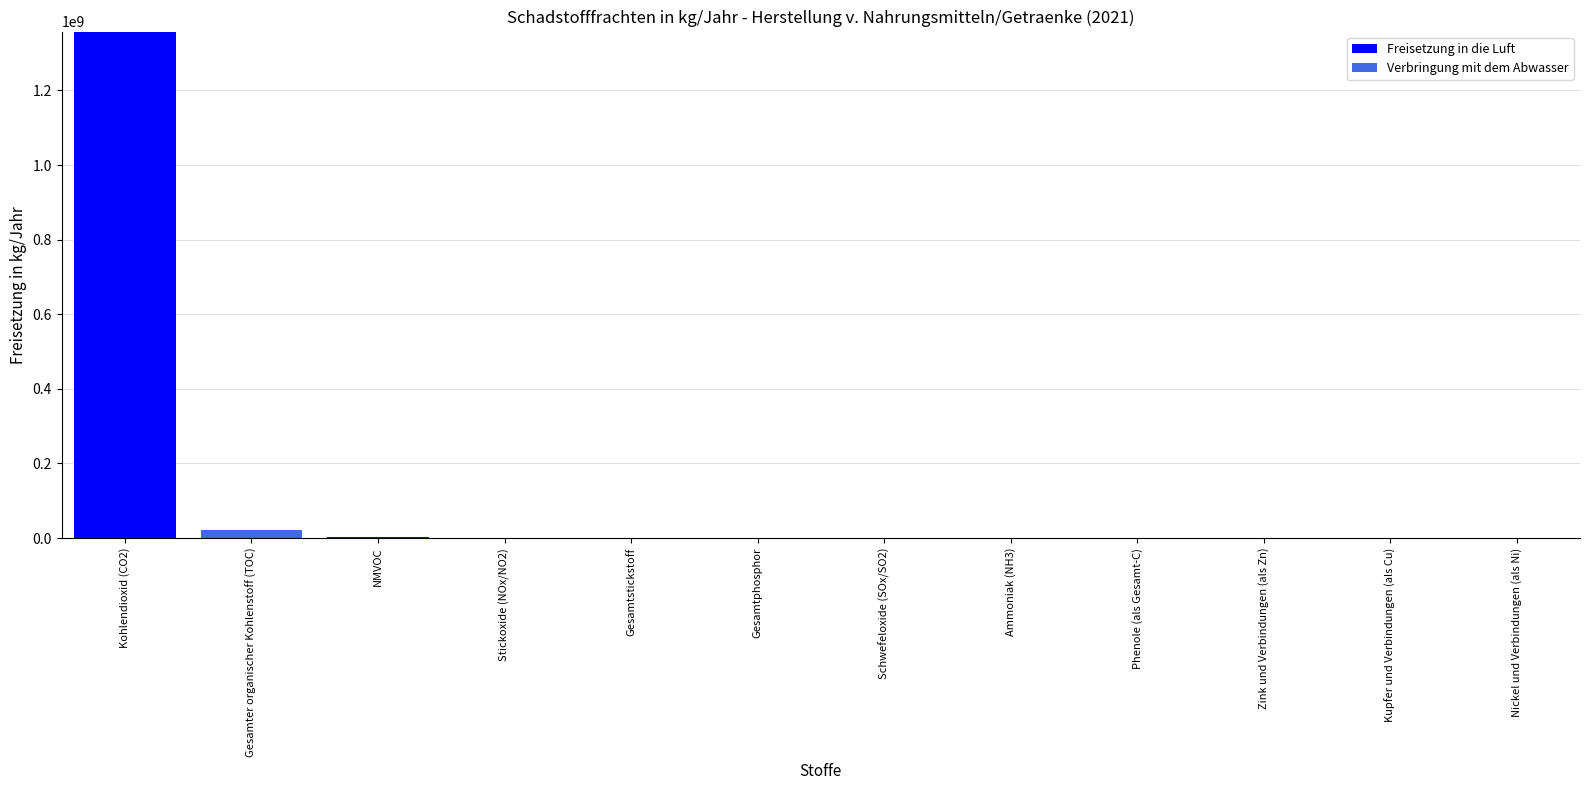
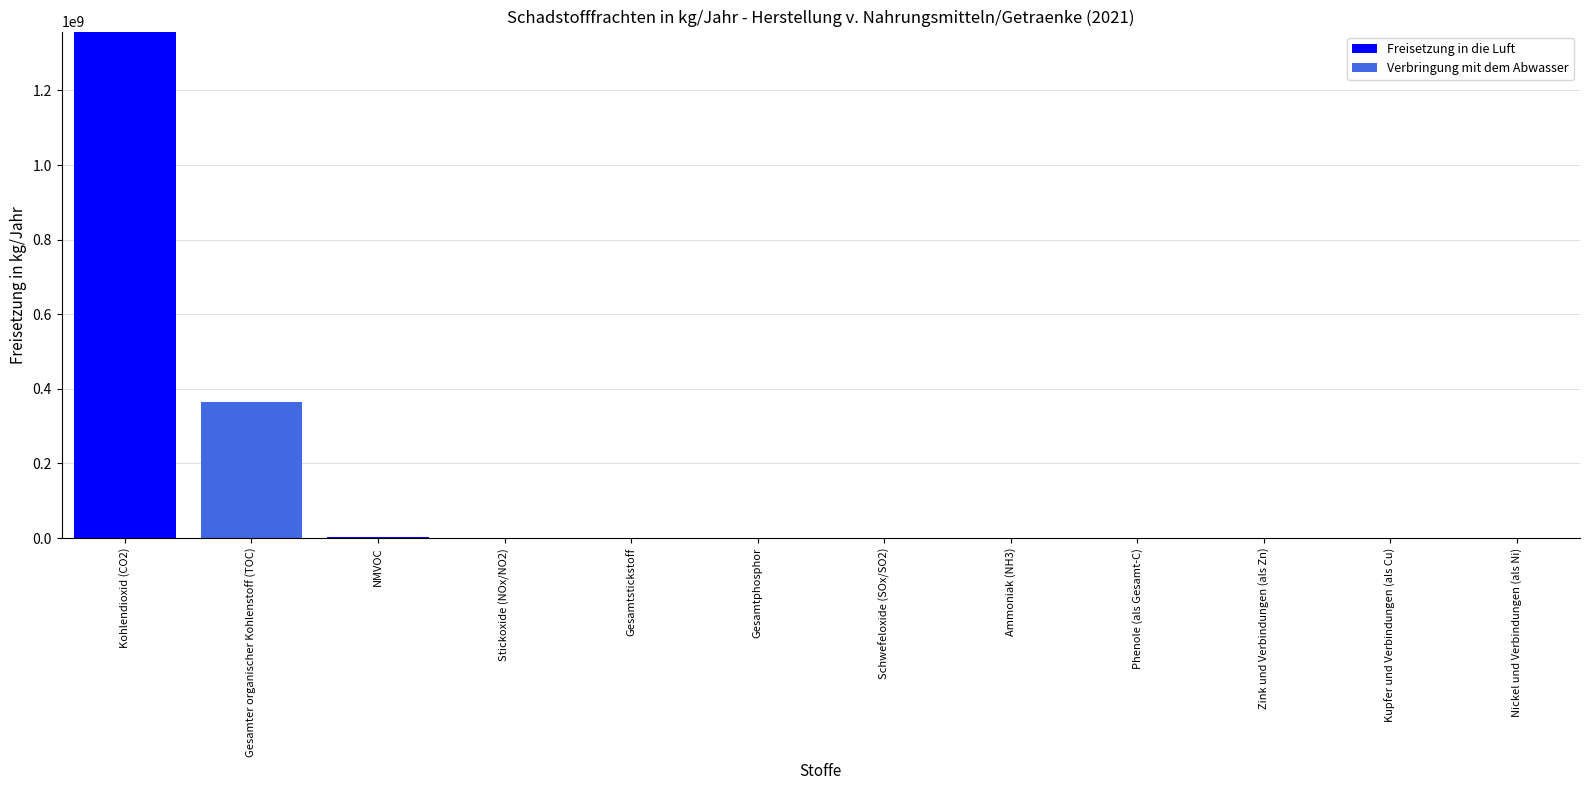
  {
    "Freisetzung in die Luft": {
      "Kohlendioxid (CO2)": 1360000000,
      "Gesamter organischer Kohlenstoff (TOC)": 0,
      "Gesamtstickstoff": 0,
      "Gesamtphosphor": 0,
      "Phenole (als Gesamt-C)": 0,
      "Zink und Verbindungen (als Zn)": 0,
      "Kupfer und Verbindungen (als Cu)": 0,
      "Nickel und Verbindungen (als Ni)": 0
    },
    "Verbringung mit dem Abwasser": {
-     "Gesamter organischer Kohlenstoff (TOC)": 20000000
+     "Gesamter organischer Kohlenstoff (TOC)": 360000000
    }
  }
